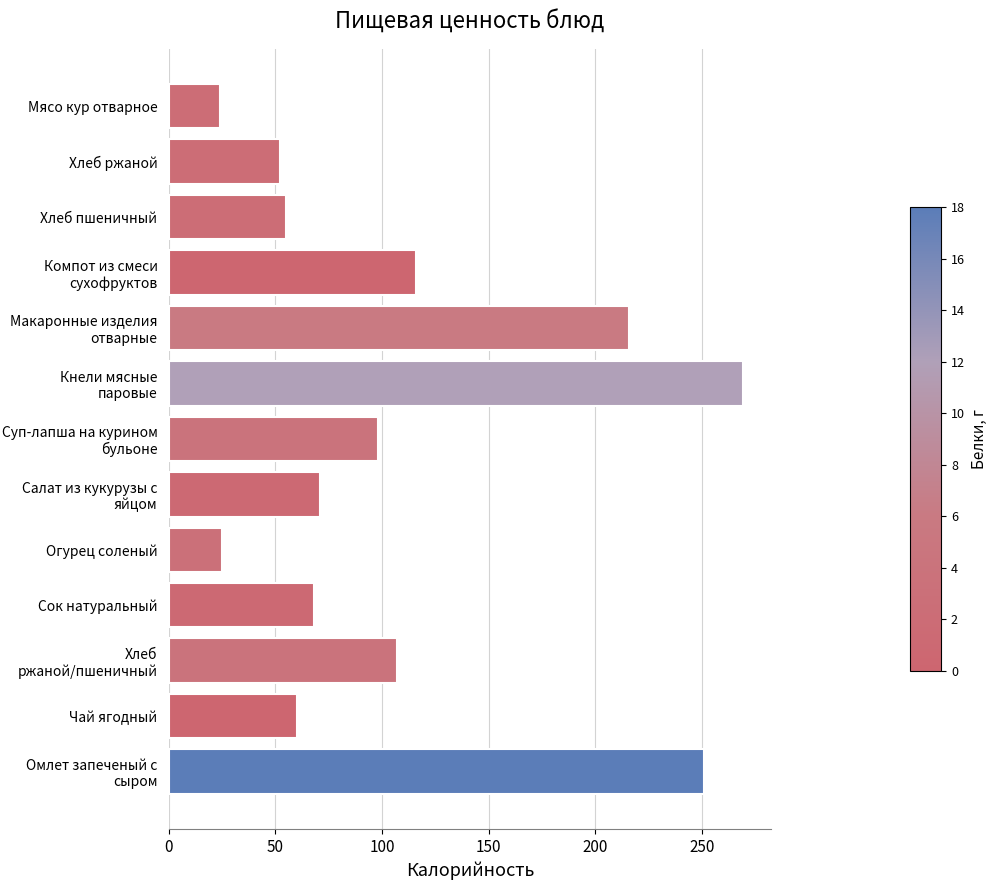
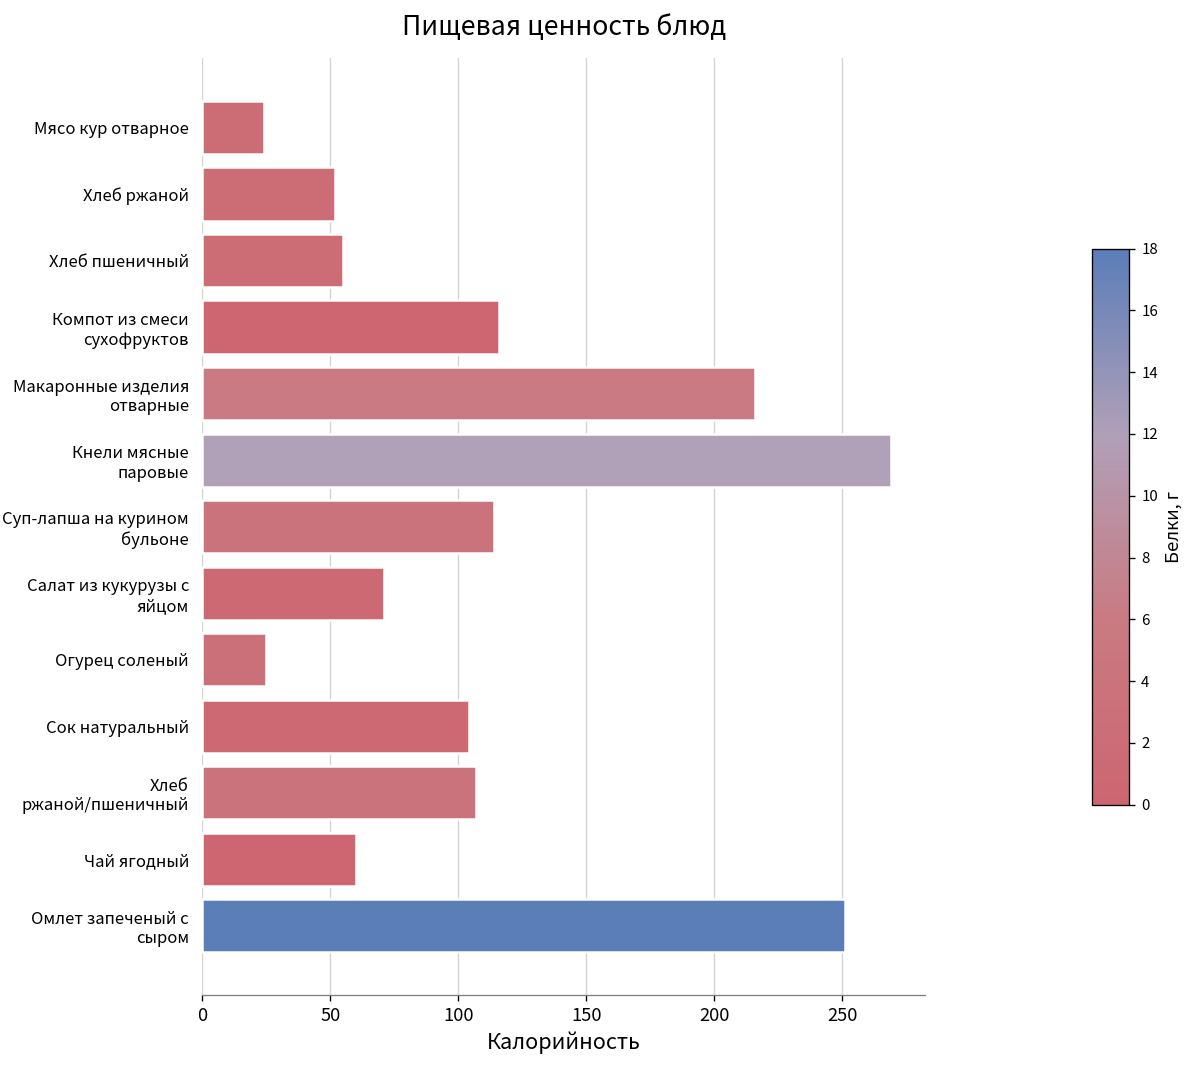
  {
    "Мясо кур отварное": 24,
    "Хлеб ржаной": 52,
    "Хлеб пшеничный": 55,
    "Компот из смеси сухофруктов": 116,
    "Макаронные изделия отварные": 216,
    "Кнели мясные паровые": 269,
-   "Суп-лапша на курином бульоне": 98,
+   "Суп-лапша на курином бульоне": 114,
    "Салат из кукурузы с яйцом": 71,
    "Огурец соленый": 25,
-   "Сок натуральный": 68,
+   "Сок натуральный": 104,
    "Хлеб ржаной/пшеничный": 107,
    "Чай ягодный": 60,
    "Омлет запеченый с сыром": 251
  }
